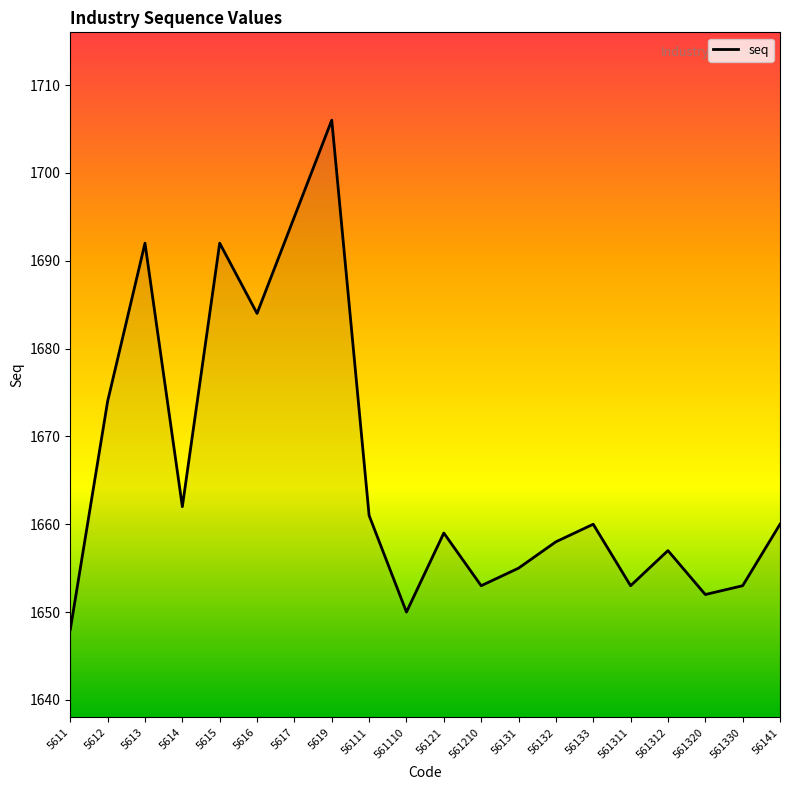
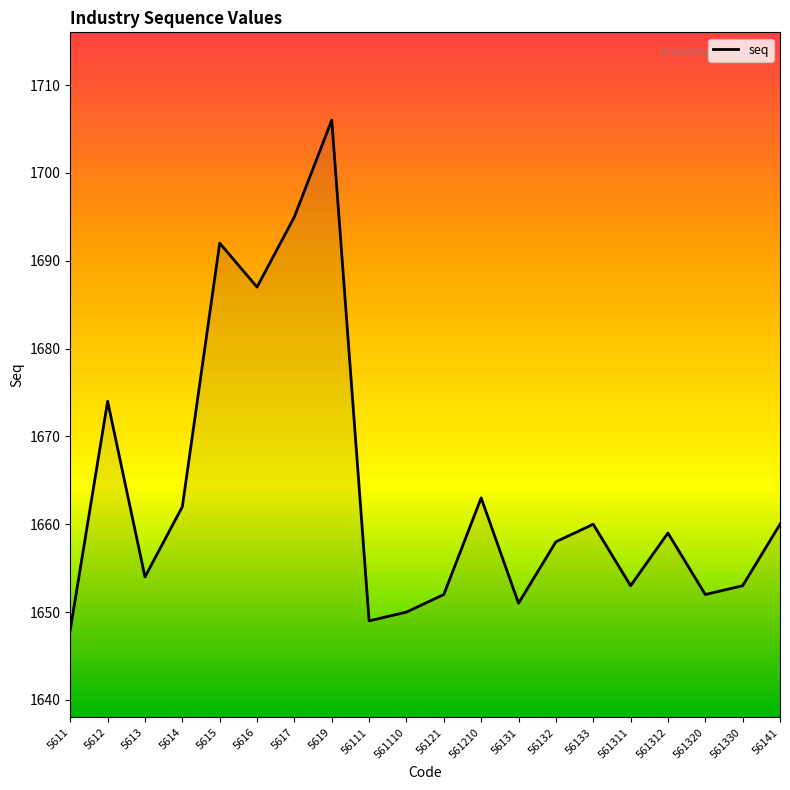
  {
    "5611": 1648,
    "5612": 1674,
-   "5613": 1692,
+   "5613": 1654,
    "5614": 1662,
    "5615": 1692,
-   "5616": 1684,
+   "5616": 1687,
    "5617": 1695,
    "5619": 1706,
-   "56111": 1661,
+   "56111": 1649,
    "561110": 1650,
-   "56121": 1659,
-   "561210": 1653,
-   "56131": 1655,
+   "56121": 1652,
+   "561210": 1663,
+   "56131": 1651,
    "56132": 1658,
    "56133": 1660,
    "561311": 1653,
-   "561312": 1657,
+   "561312": 1659,
    "561320": 1652,
    "561330": 1653,
    "56141": 1660
  }
